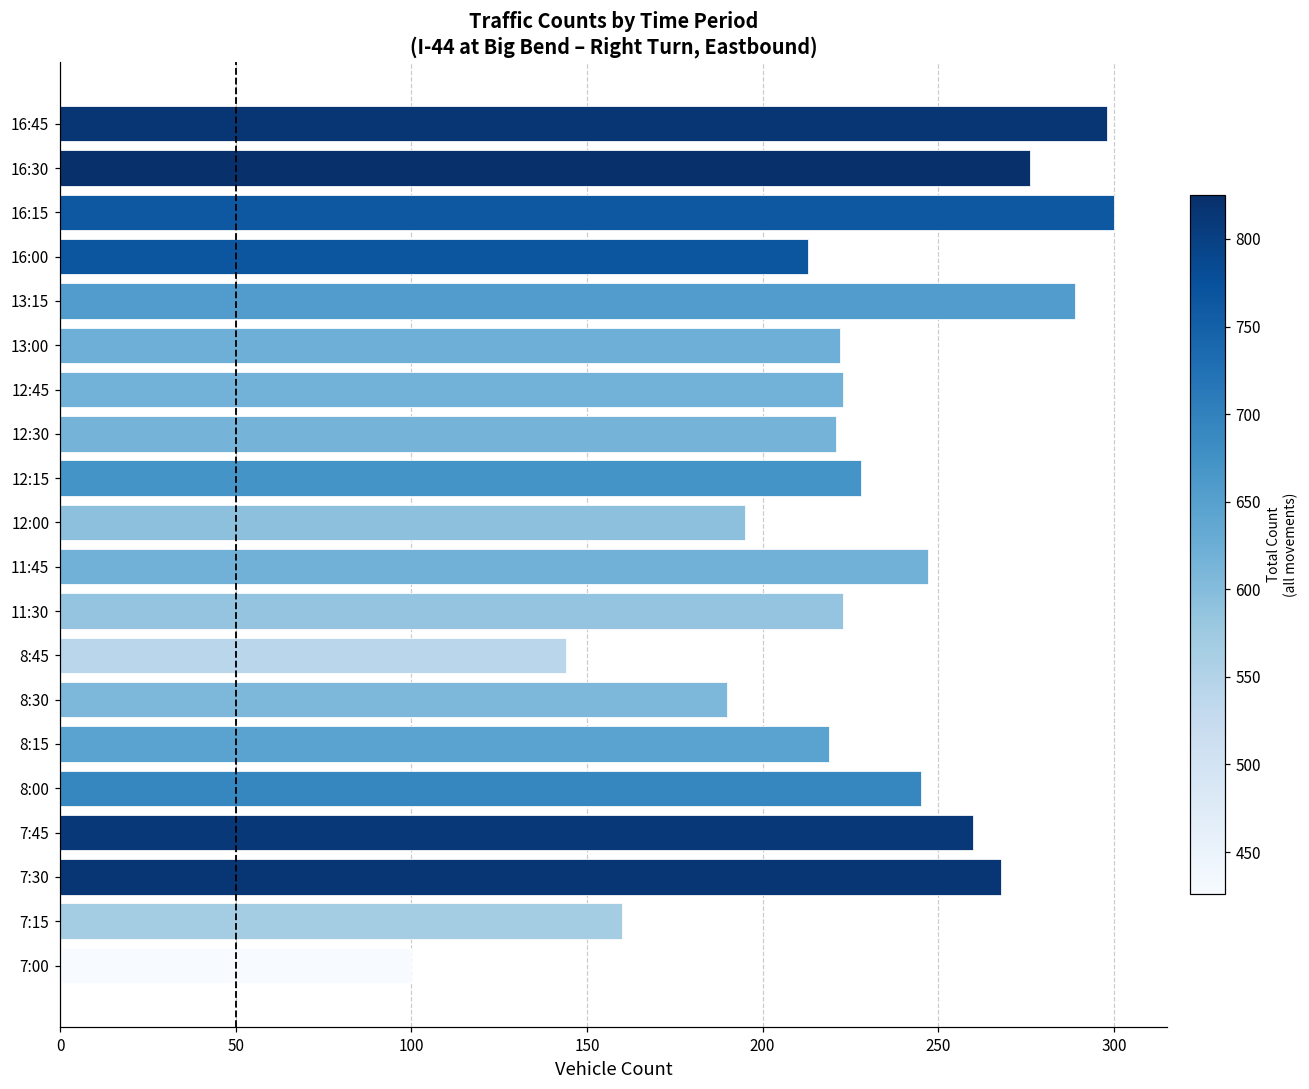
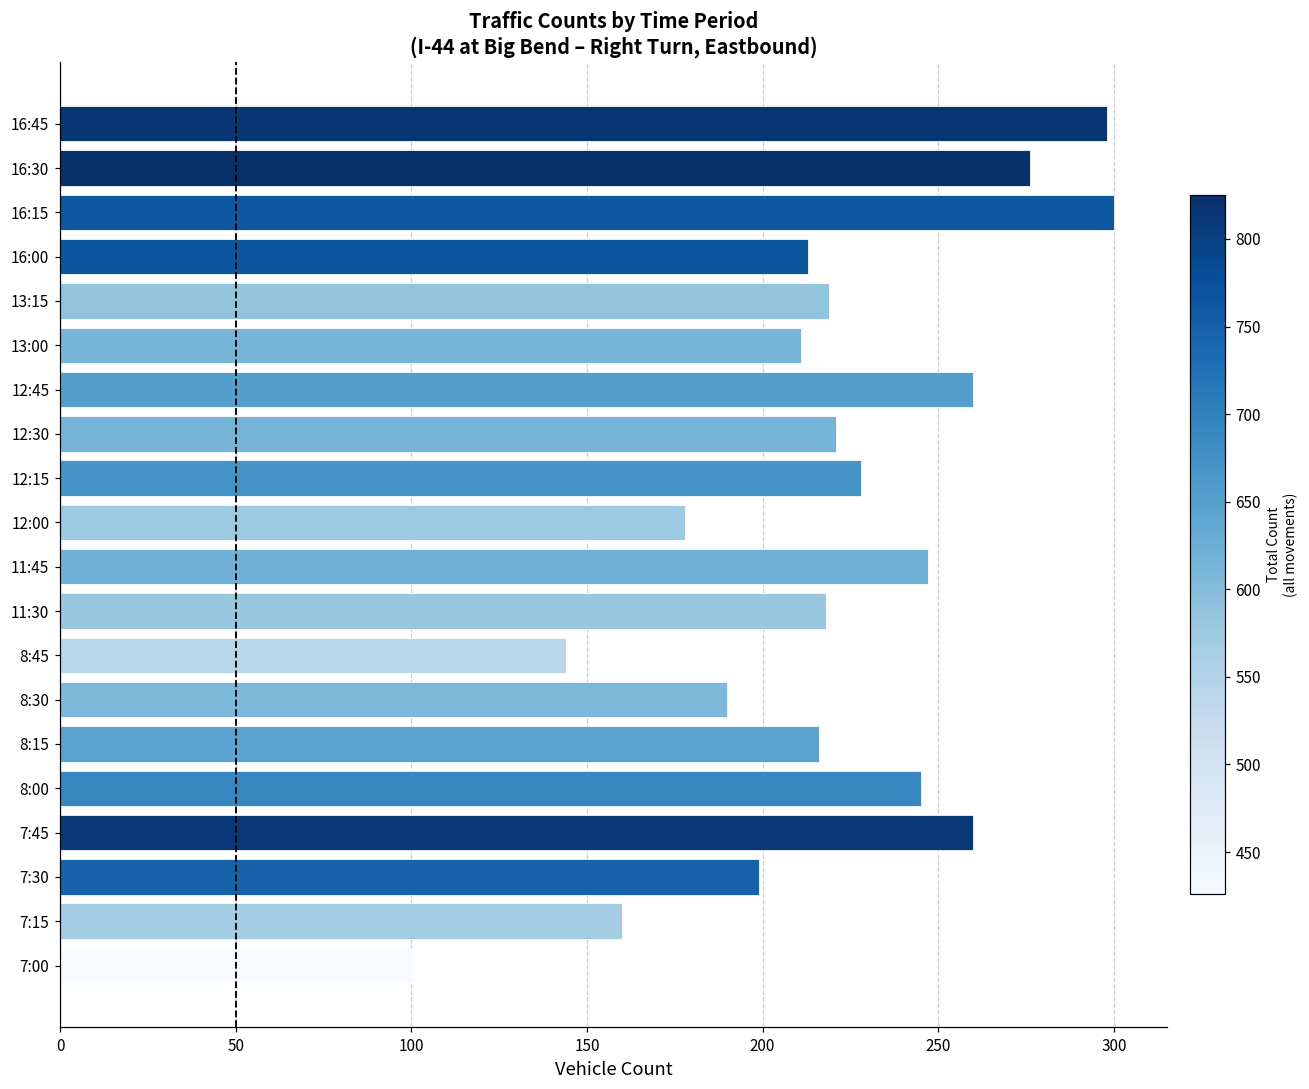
  {
    "16:45": 298,
    "16:30": 276,
    "16:15": 300,
    "16:00": 213,
-   "13:15": 289,
-   "13:00": 222,
-   "12:45": 223,
+   "13:15": 219,
+   "13:00": 211,
+   "12:45": 260,
    "12:30": 221,
    "12:15": 228,
-   "12:00": 195,
+   "12:00": 178,
    "11:45": 247,
-   "11:30": 223,
+   "11:30": 218,
    "8:45": 144,
    "8:30": 190,
-   "8:15": 219,
+   "8:15": 216,
    "8:00": 245,
    "7:45": 260,
-   "7:30": 268,
+   "7:30": 199,
    "7:15": 160,
    "7:00": 100
  }
